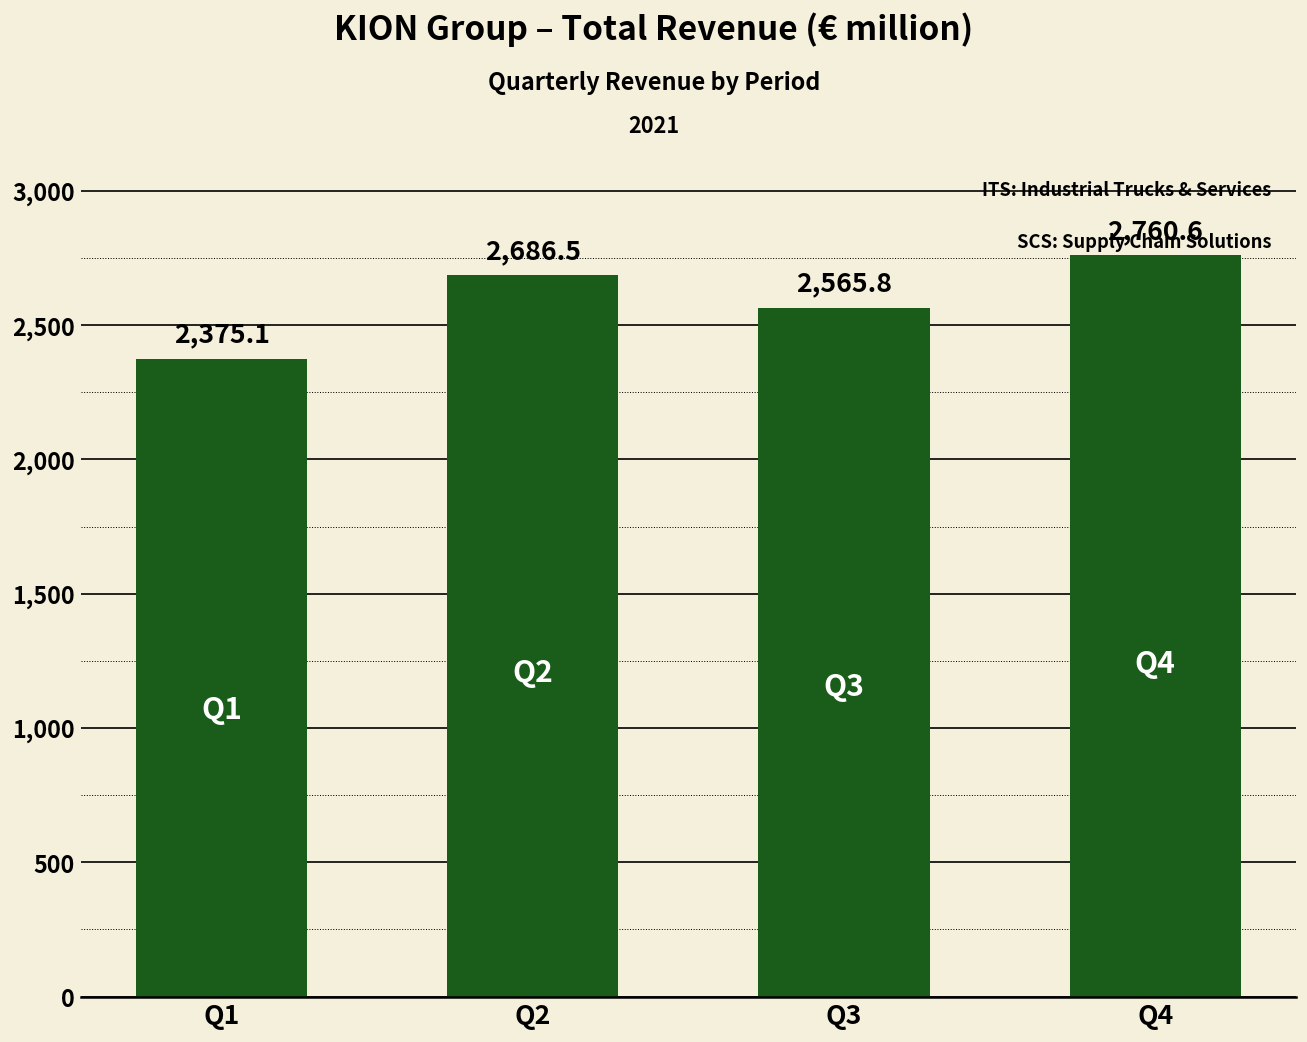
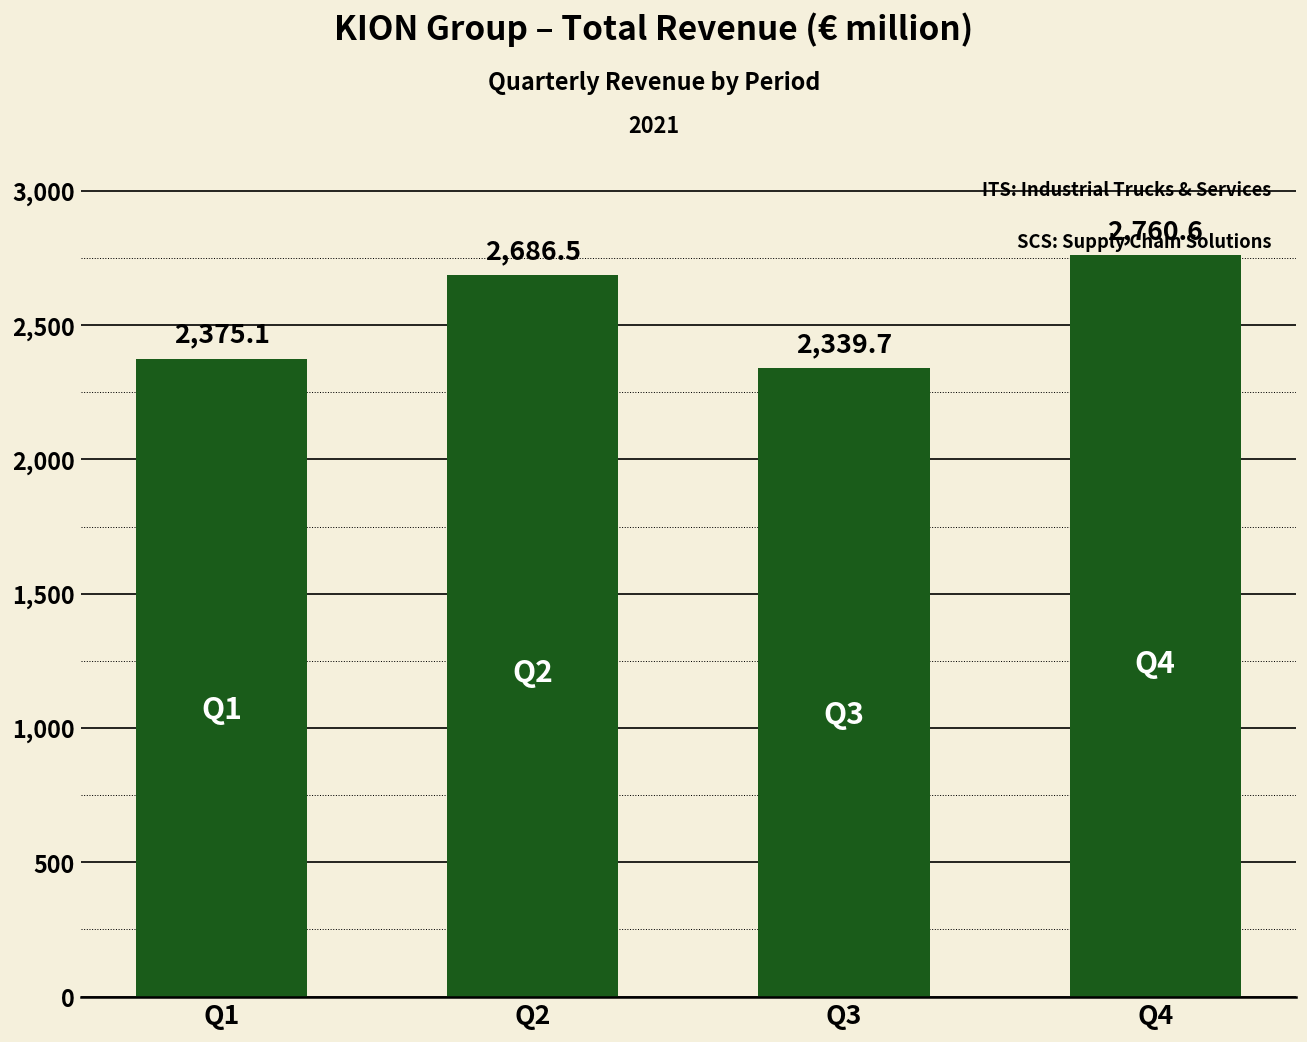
  {
    "Q1": "2,375.1",
    "Q2": "2,686.5",
-   "Q3": "2,565.8"
+   "Q3": "2,339.7"
  }
